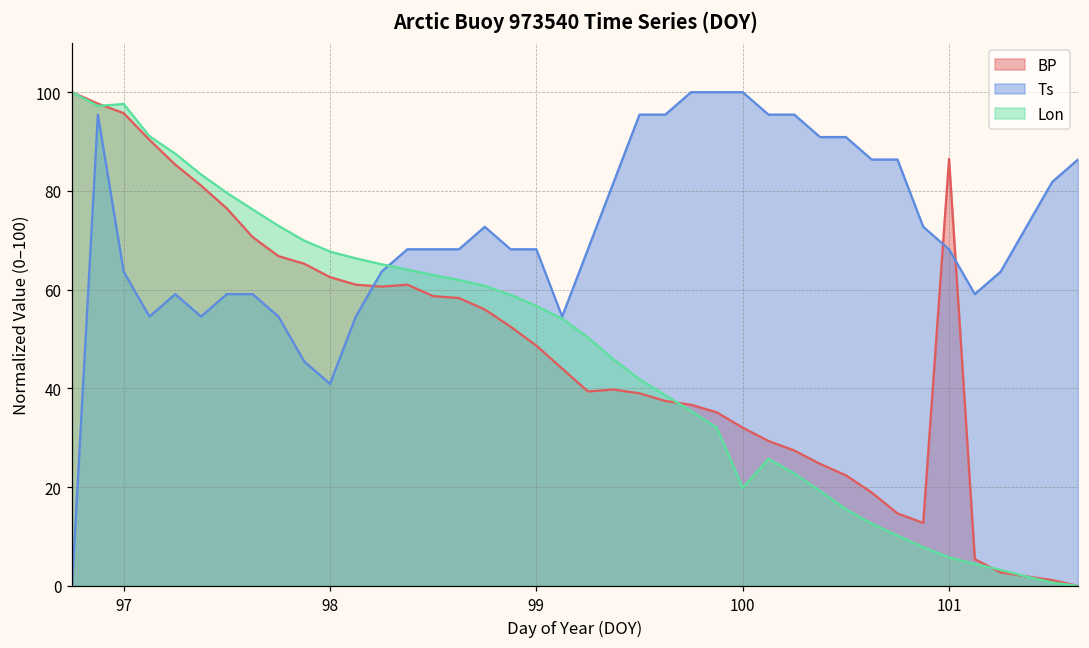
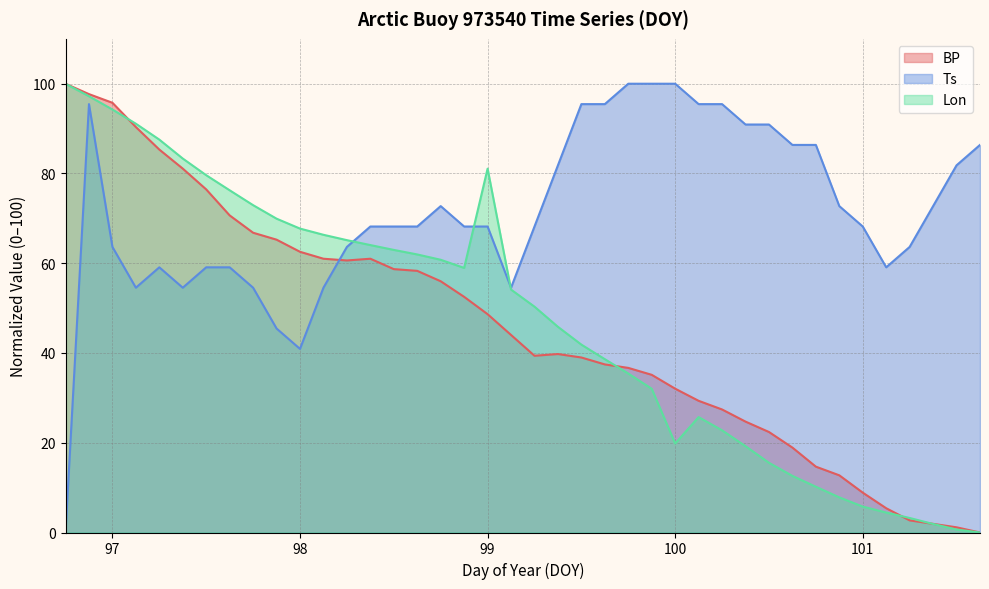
  {
    "BP": {
      "97": 96,
      "98": 63,
      "99": 49,
      "100": 32,
-     "101": 86
+     "101": 9
    },
    "Ts": {
      "97": 64,
      "98": 41,
      "99": 68,
      "100": 100,
      "101": 68
    },
    "Lon": {
-     "97": 98,
+     "97": 94,
      "98": 68,
-     "99": 57,
+     "99": 81,
      "100": 20,
      "101": 6
    }
  }
